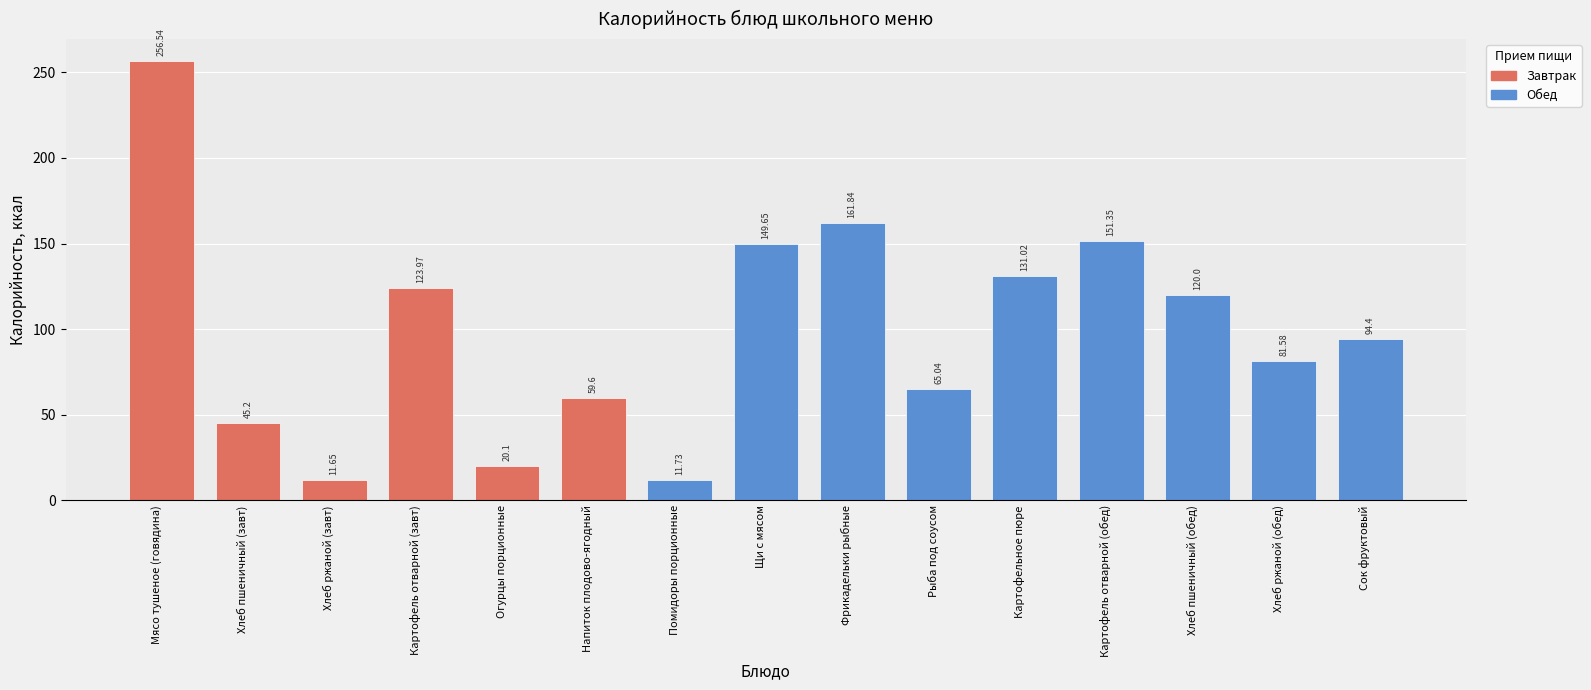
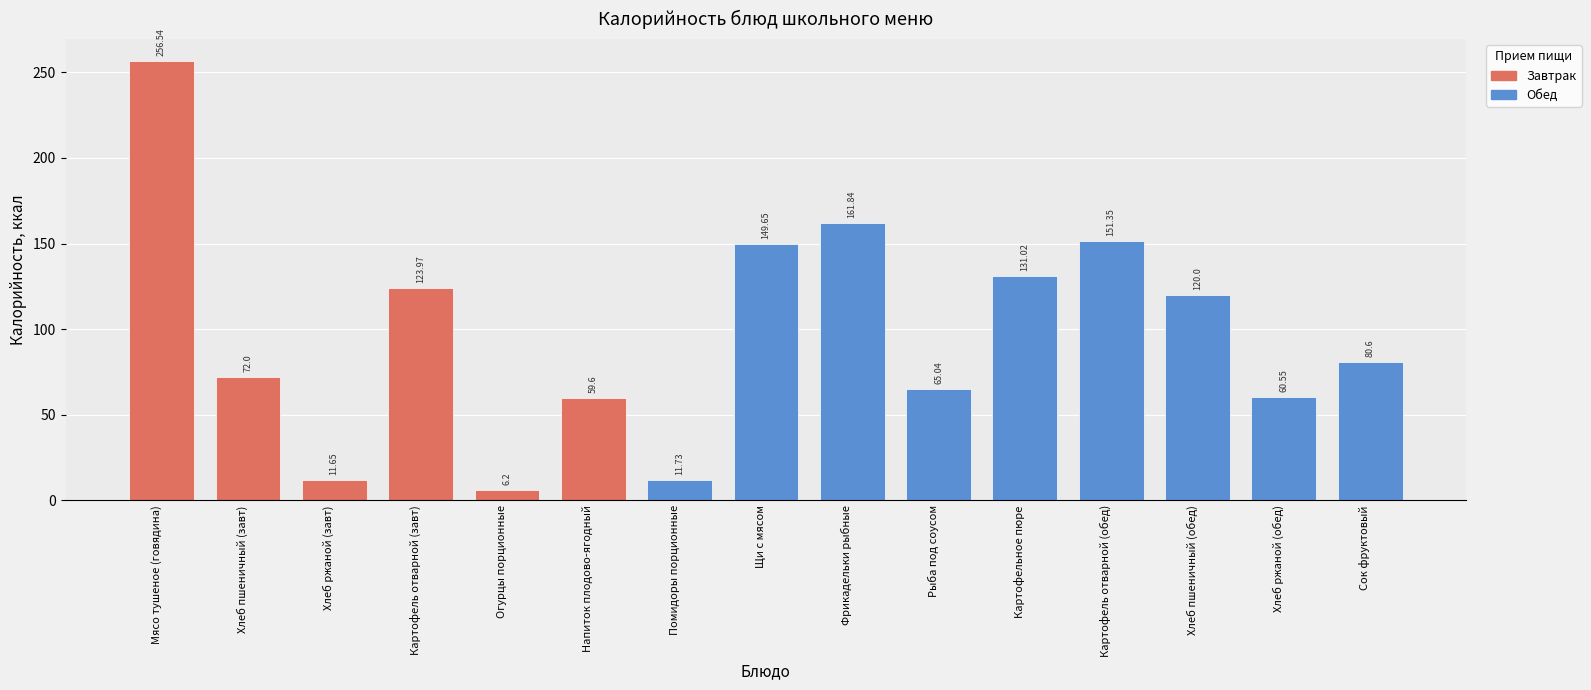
  {
    "Мясо тушеное (говядина)": 256.54,
-   "Хлеб пшеничный (завт)": 45.2,
+   "Хлеб пшеничный (завт)": 72.0,
    "Хлеб ржаной (завт)": 11.65,
    "Картофель отварной (завт)": 123.97,
-   "Огурцы порционные": 20.1,
+   "Огурцы порционные": 6.2,
    "Напиток плодово-ягодный": 59.6,
    "Помидоры порционные": 11.73,
    "Щи с мясом": 149.65,
    "Фрикадельки рыбные": 161.84,
    "Рыба под соусом": 65.04,
    "Картофельное пюре": 131.02,
    "Картофель отварной (обед)": 151.35,
    "Хлеб пшеничный (обед)": 120.0,
-   "Хлеб ржаной (обед)": 81.58,
-   "Сок фруктовый": 94.4
+   "Хлеб ржаной (обед)": 60.55,
+   "Сок фруктовый": 80.6
  }
